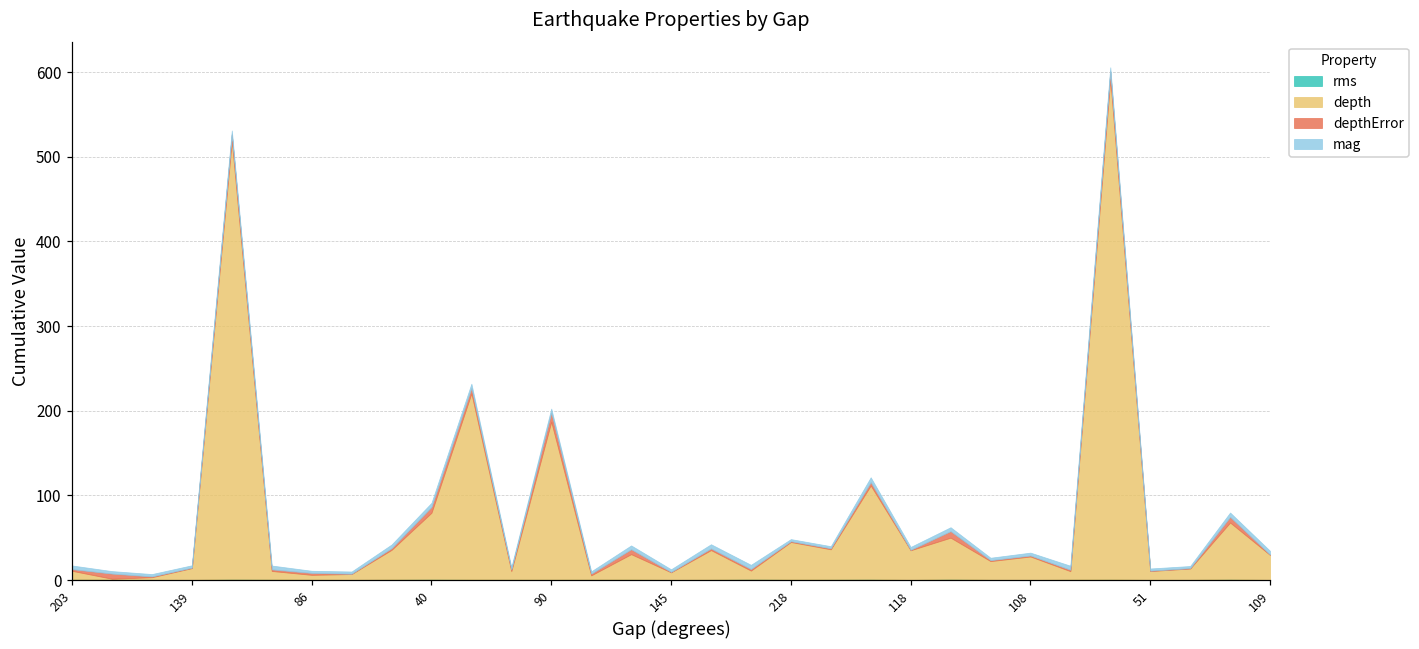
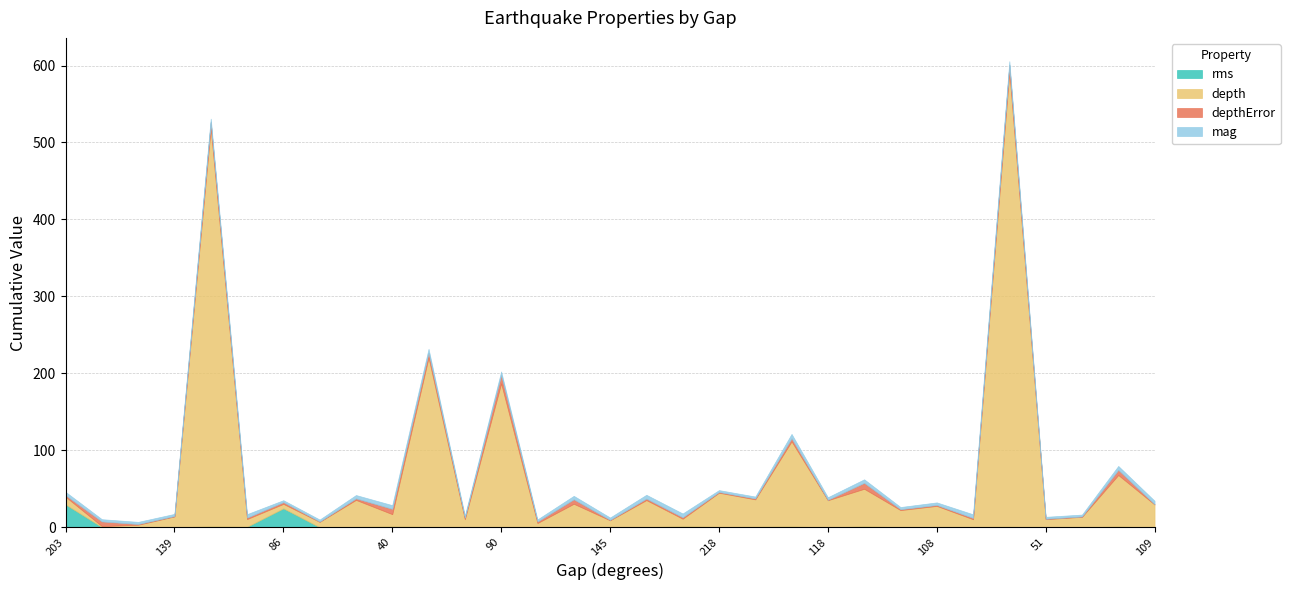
  {
    "rms": {
-     "203": 0,
-     "86": 0
+     "203": 30,
+     "86": 20
    },
    "depth": {
-     "40": 80,
+     "40": 20,
      "90": 190
    },
    "depthError": {
      "40": 10,
      "90": 10
    },
    "mag": {
      "203": 0,
      "40": 0,
      "90": 0,
      "108": 0,
      "109": 0
    }
  }
